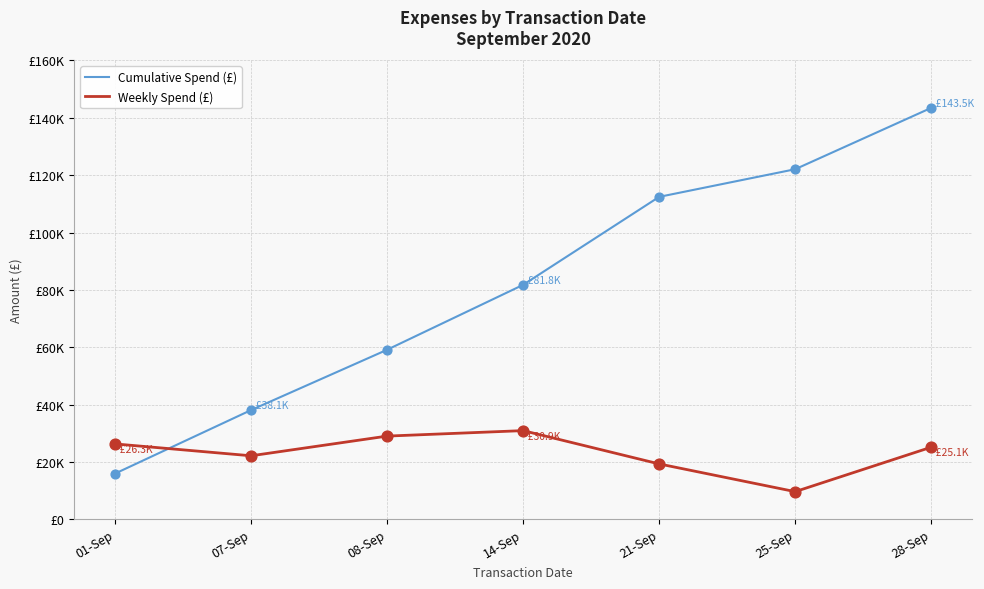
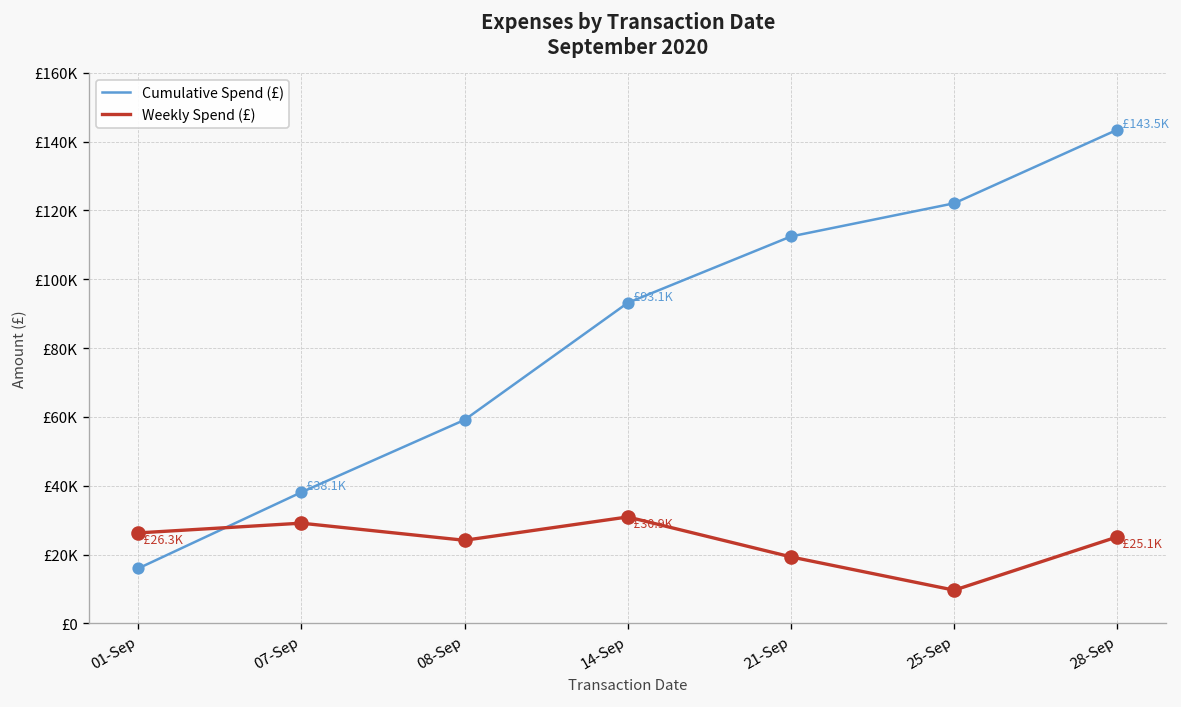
  {
    "Cumulative Spend (£)": {
-     "14-Sep": "£81.8K"
+     "14-Sep": "£93.1K"
    },
    "Weekly Spend (£)": {
-     "07-Sep": "£22000",
-     "08-Sep": "£29000",
+     "07-Sep": "£29000",
+     "08-Sep": "£24000",
      "21-Sep": "£19000",
      "25-Sep": "£10000"
    }
  }
